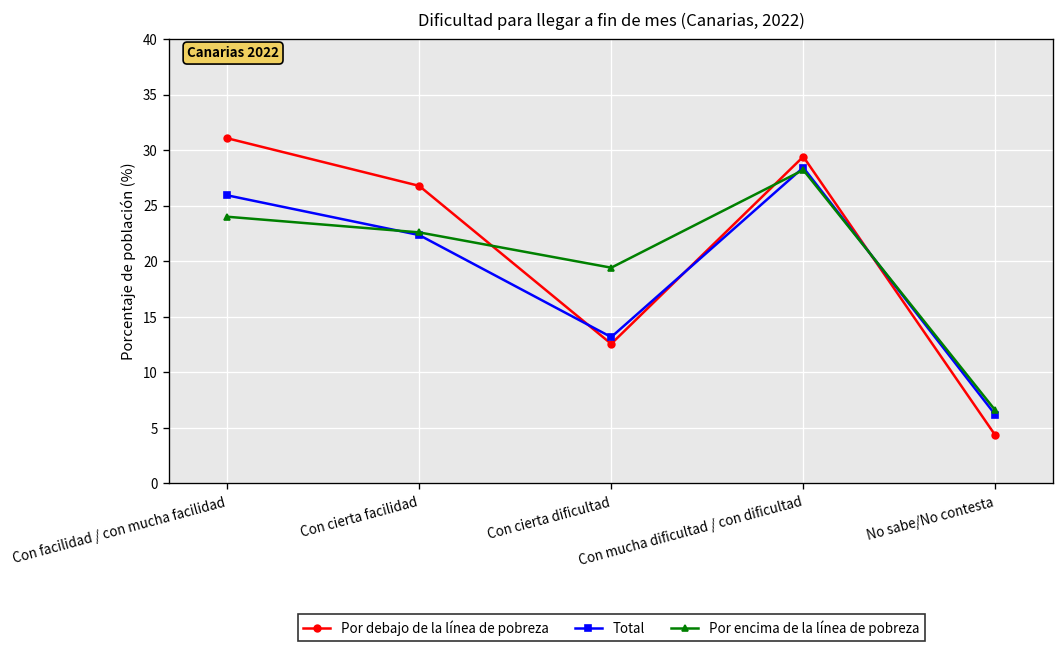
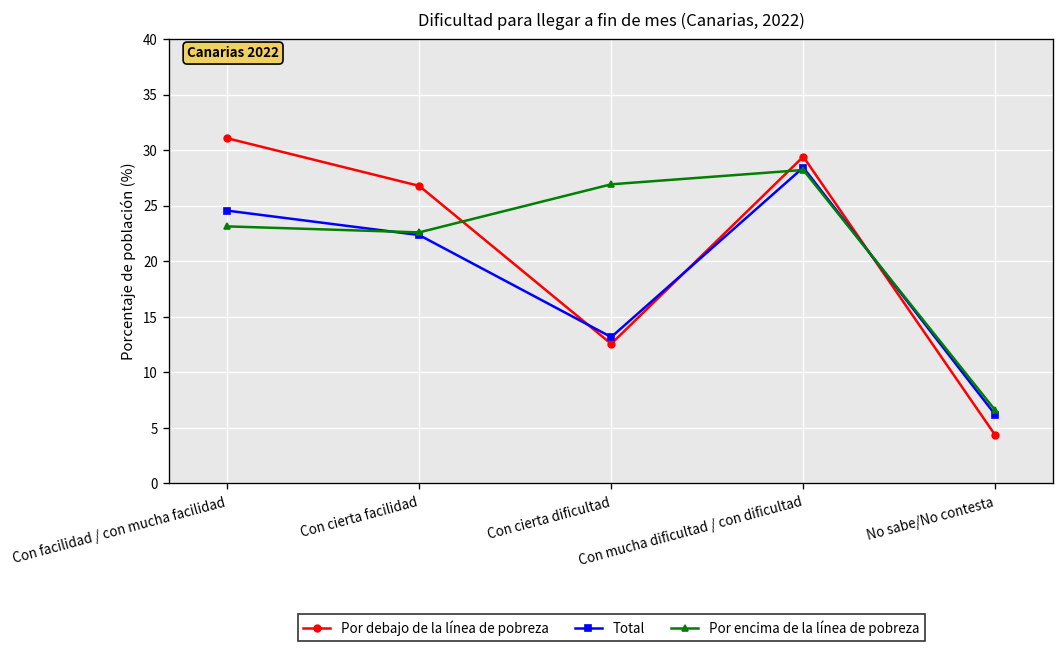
  {
    "Por debajo de la línea de pobreza": {
      "Con facilidad / con mucha facilidad": 31,
      "Con cierta facilidad": 27,
      "Con cierta dificultad": 13,
      "Con mucha dificultad / con dificultad": 29,
      "No sabe/No contesta": 4
    },
    "Total": {
-     "Con facilidad / con mucha facilidad": 26,
+     "Con facilidad / con mucha facilidad": 25,
      "Con cierta dificultad": 13,
      "No sabe/No contesta": 6
    },
    "Por encima de la línea de pobreza": {
-     "Con facilidad / con mucha facilidad": 24,
-     "Con cierta dificultad": 19,
+     "Con facilidad / con mucha facilidad": 23,
+     "Con cierta dificultad": 27,
      "No sabe/No contesta": 7
    }
  }
